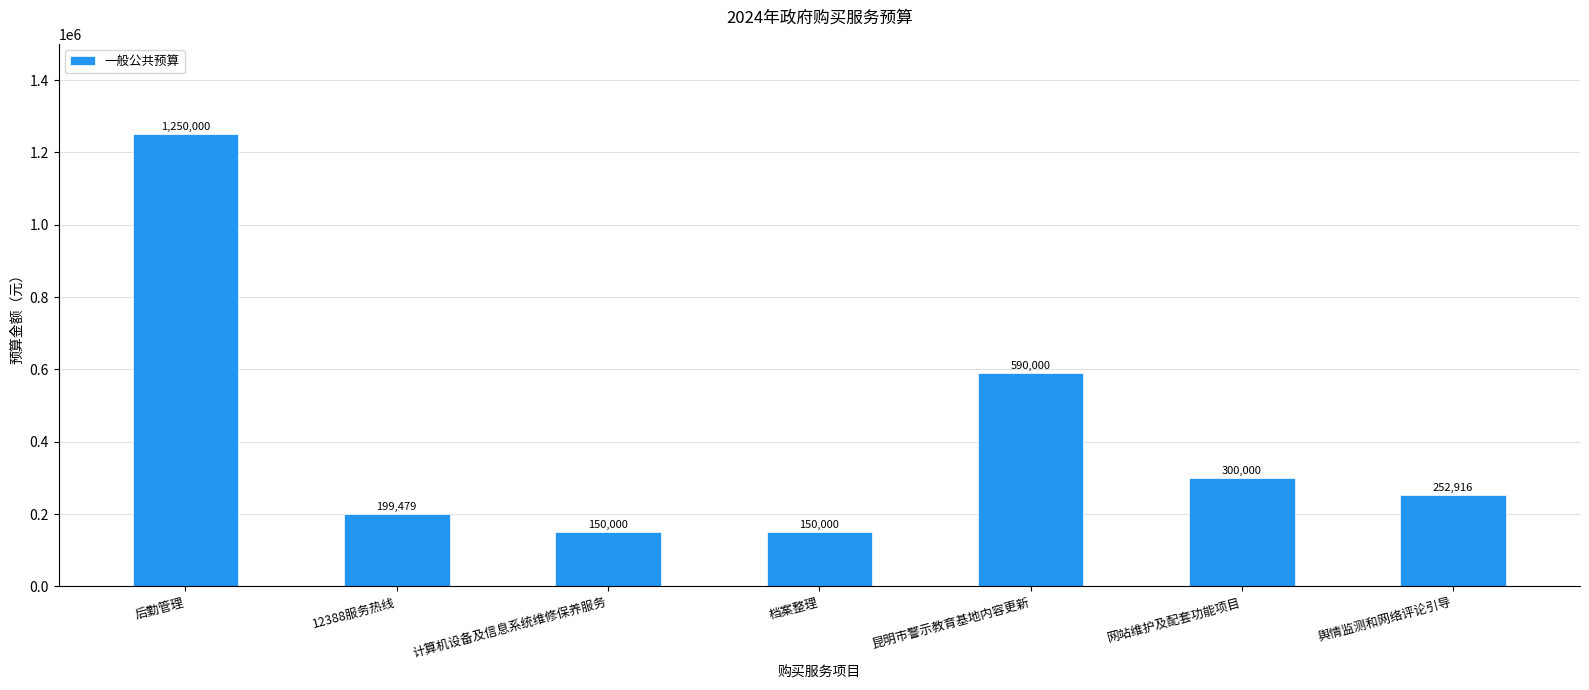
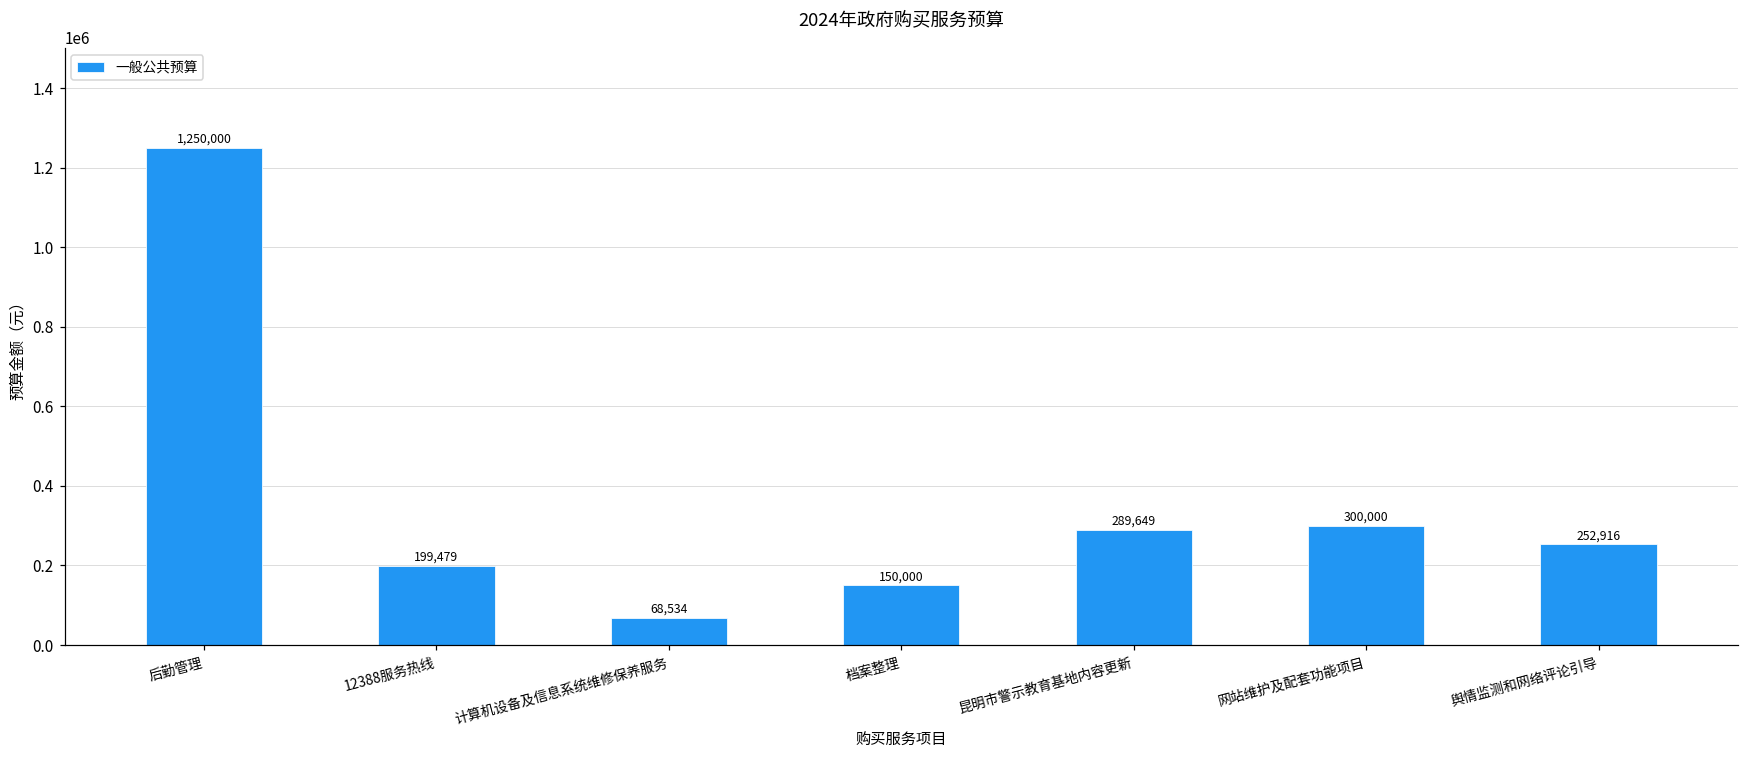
  {
    "后勤管理": "1,250,000",
    "12388服务热线": "199,479",
-   "计算机设备及信息系统维修保养服务": "150,000",
+   "计算机设备及信息系统维修保养服务": "68,534",
    "档案整理": "150,000",
-   "昆明市警示教育基地内容更新": "590,000",
+   "昆明市警示教育基地内容更新": "289,649",
    "网站维护及配套功能项目": "300,000",
    "舆情监测和网络评论引导": "252,916"
  }
